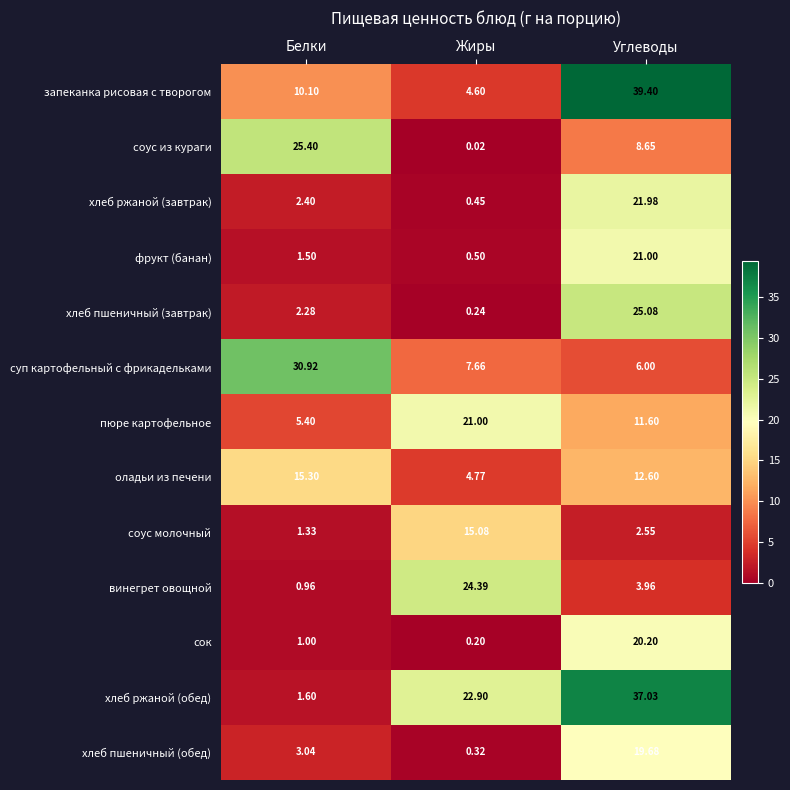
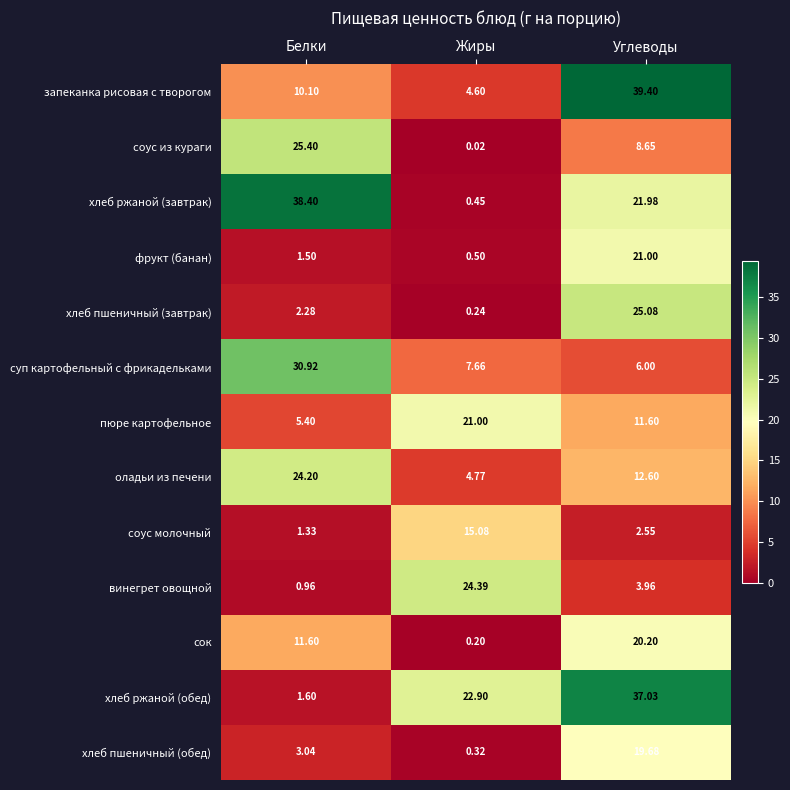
  {
    "запеканка рисовая с творогом": {
      "Белки": 10.10,
      "Жиры": 4.60,
      "Углеводы": 39.40
    },
    "соус из кураги": {
      "Белки": 25.40,
      "Жиры": 0.02,
      "Углеводы": 8.65
    },
    "хлеб ржаной (завтрак)": {
-     "Белки": 2.40,
+     "Белки": 38.40,
      "Жиры": 0.45,
      "Углеводы": 21.98
    },
    "фрукт (банан)": {
      "Белки": 1.50,
      "Жиры": 0.50,
      "Углеводы": 21.00
    },
    "хлеб пшеничный (завтрак)": {
      "Белки": 2.28,
      "Жиры": 0.24,
      "Углеводы": 25.08
    },
    "суп картофельный с фрикадельками": {
      "Белки": 30.92,
      "Жиры": 7.66,
      "Углеводы": 6.00
    },
    "пюре картофельное": {
      "Белки": 5.40,
      "Жиры": 21.00,
      "Углеводы": 11.60
    },
    "оладьи из печени": {
-     "Белки": 15.30,
+     "Белки": 24.20,
      "Жиры": 4.77,
      "Углеводы": 12.60
    },
    "соус молочный": {
      "Белки": 1.33,
      "Жиры": 15.08,
      "Углеводы": 2.55
    },
    "винегрет овощной": {
      "Белки": 0.96,
      "Жиры": 24.39,
      "Углеводы": 3.96
    },
    "сок": {
-     "Белки": 1.00,
+     "Белки": 11.60,
      "Жиры": 0.20,
      "Углеводы": 20.20
    },
    "хлеб ржаной (обед)": {
      "Белки": 1.60,
      "Жиры": 22.90,
      "Углеводы": 37.03
    },
    "хлеб пшеничный (обед)": {
      "Белки": 3.04,
      "Жиры": 0.32,
      "Углеводы": 19.68
    }
  }
